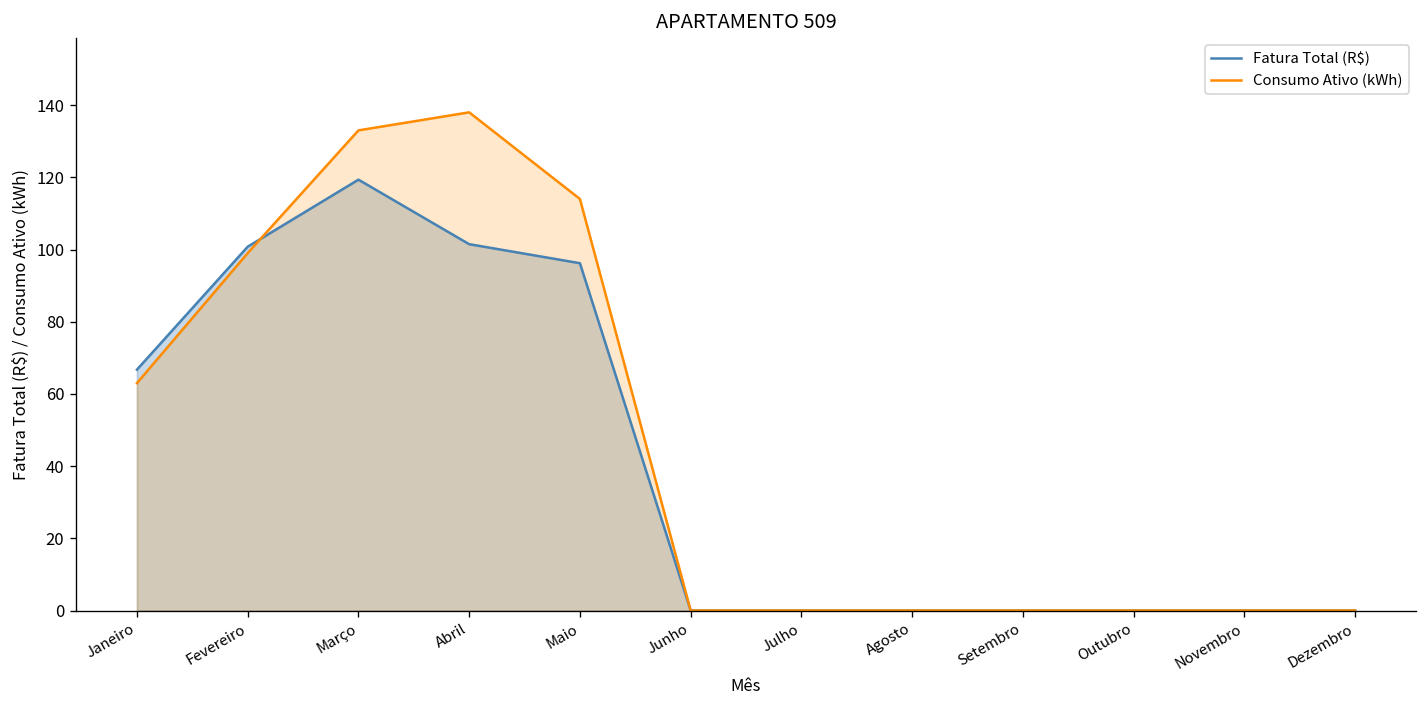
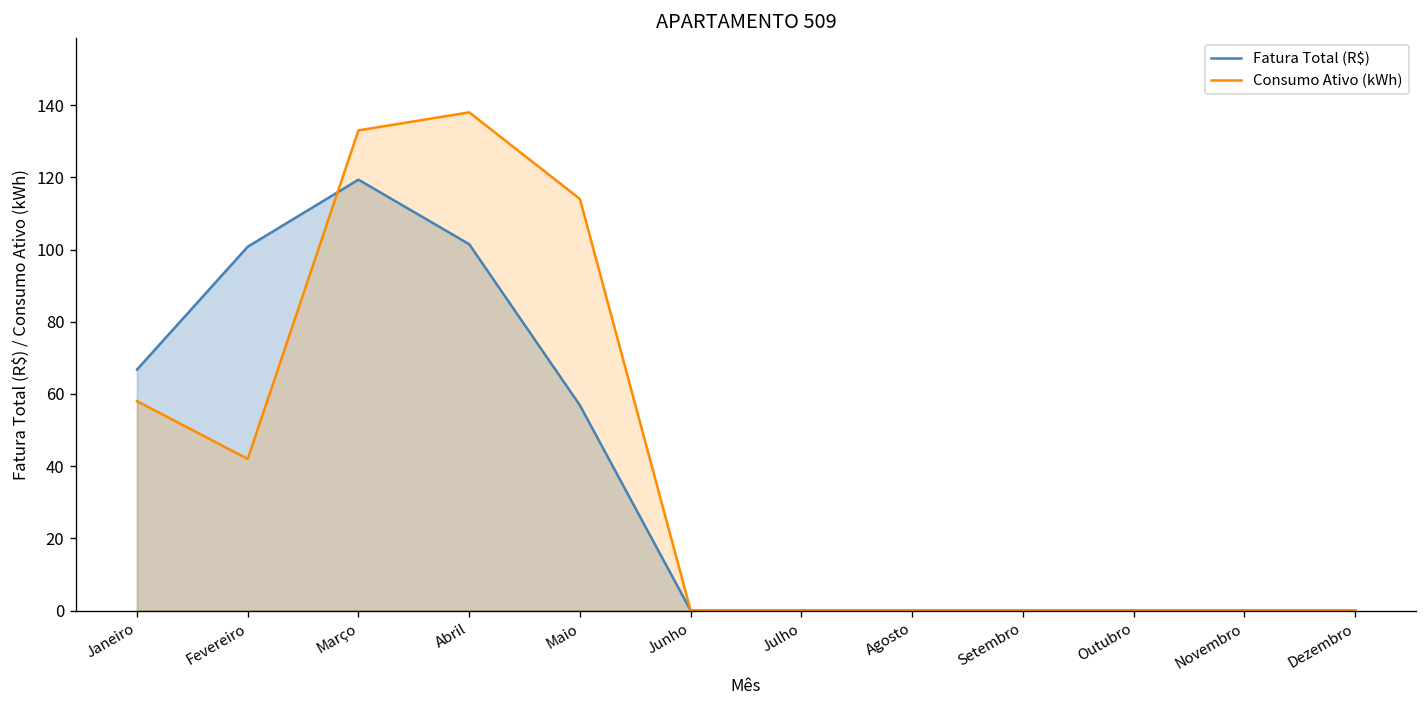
  {
    "Fatura Total (R$)": {
      "Janeiro": 67,
      "Fevereiro": 101,
      "Março": 119,
      "Abril": 101,
-     "Maio": 96
+     "Maio": 57
    },
    "Consumo Ativo (kWh)": {
-     "Janeiro": 63,
-     "Fevereiro": 99,
+     "Janeiro": 58,
+     "Fevereiro": 42,
      "Março": 133,
      "Abril": 138,
      "Maio": 114
    }
  }
